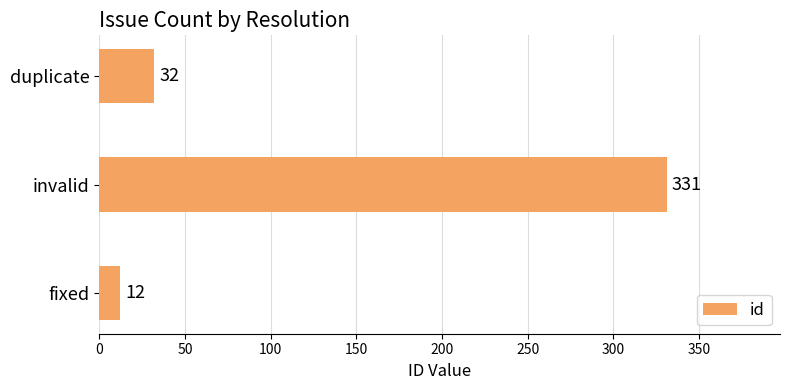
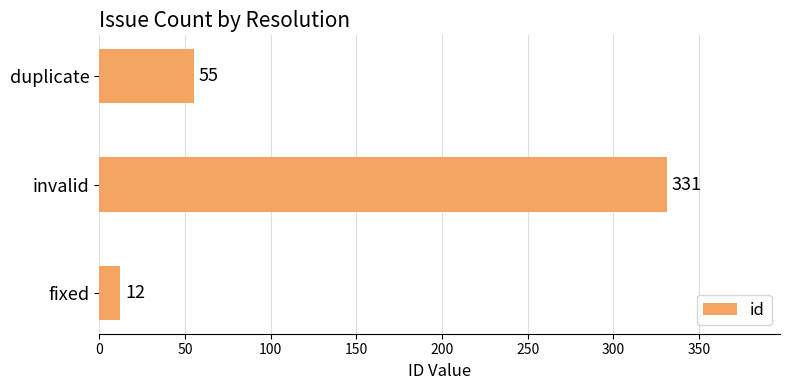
  {
-   "duplicate": 32,
+   "duplicate": 55,
    "invalid": 331,
    "fixed": 12
  }
